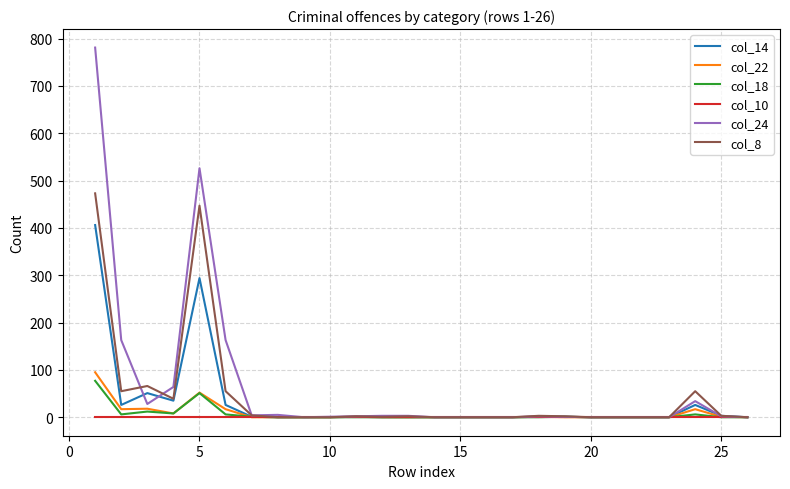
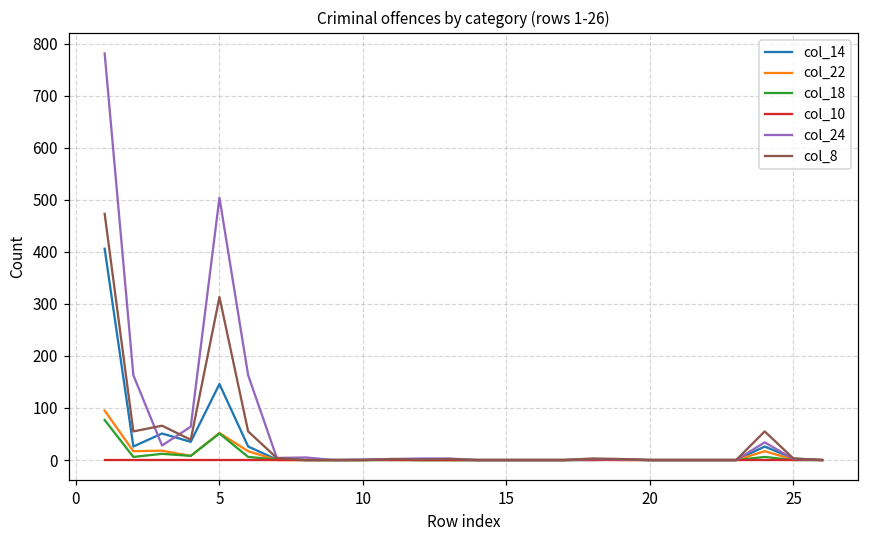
  {
    "col_14": {
-     "5": 290
+     "5": 150
    },
    "col_10": {
      "5": 0
    },
    "col_24": {
-     "5": 530
+     "5": 500
    },
    "col_8": {
-     "5": 450
+     "5": 310
    }
  }
